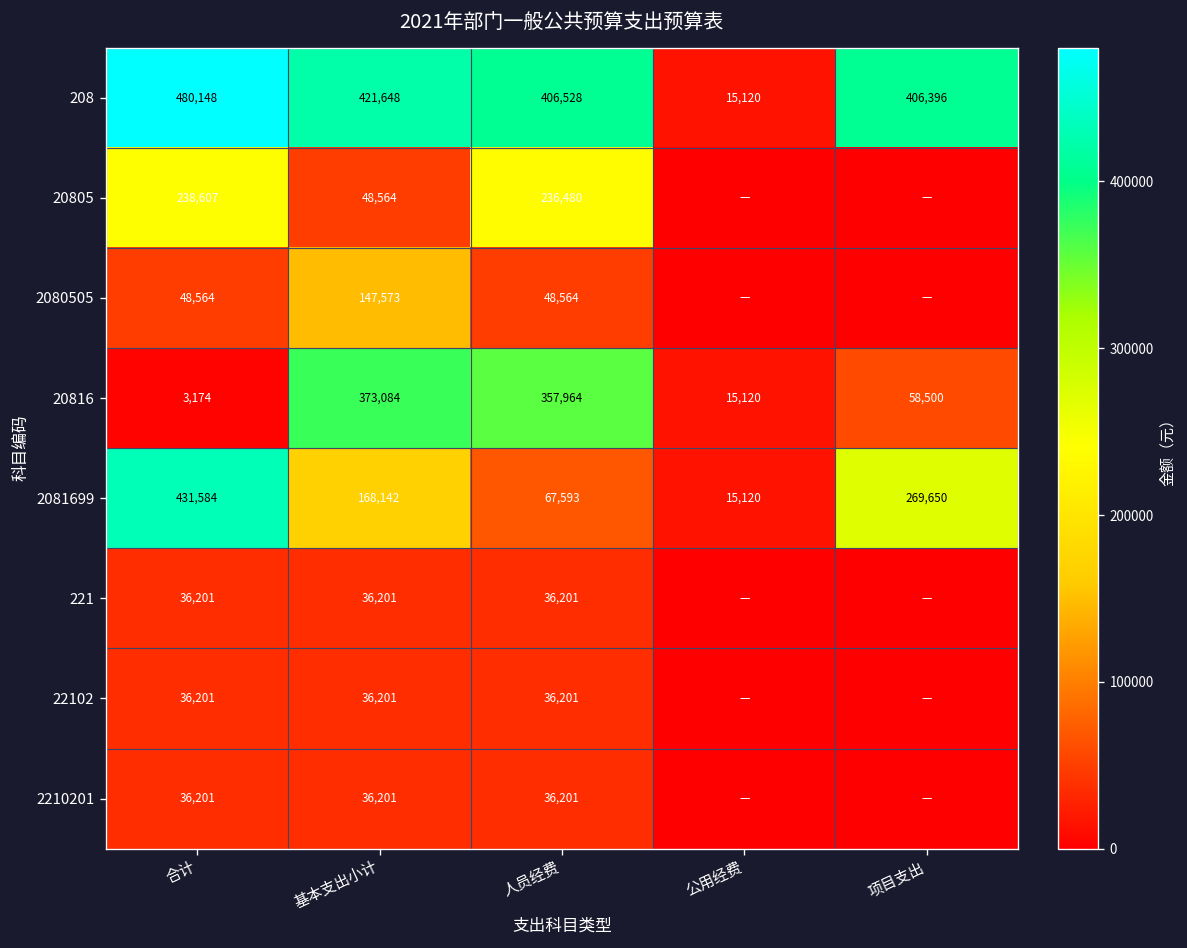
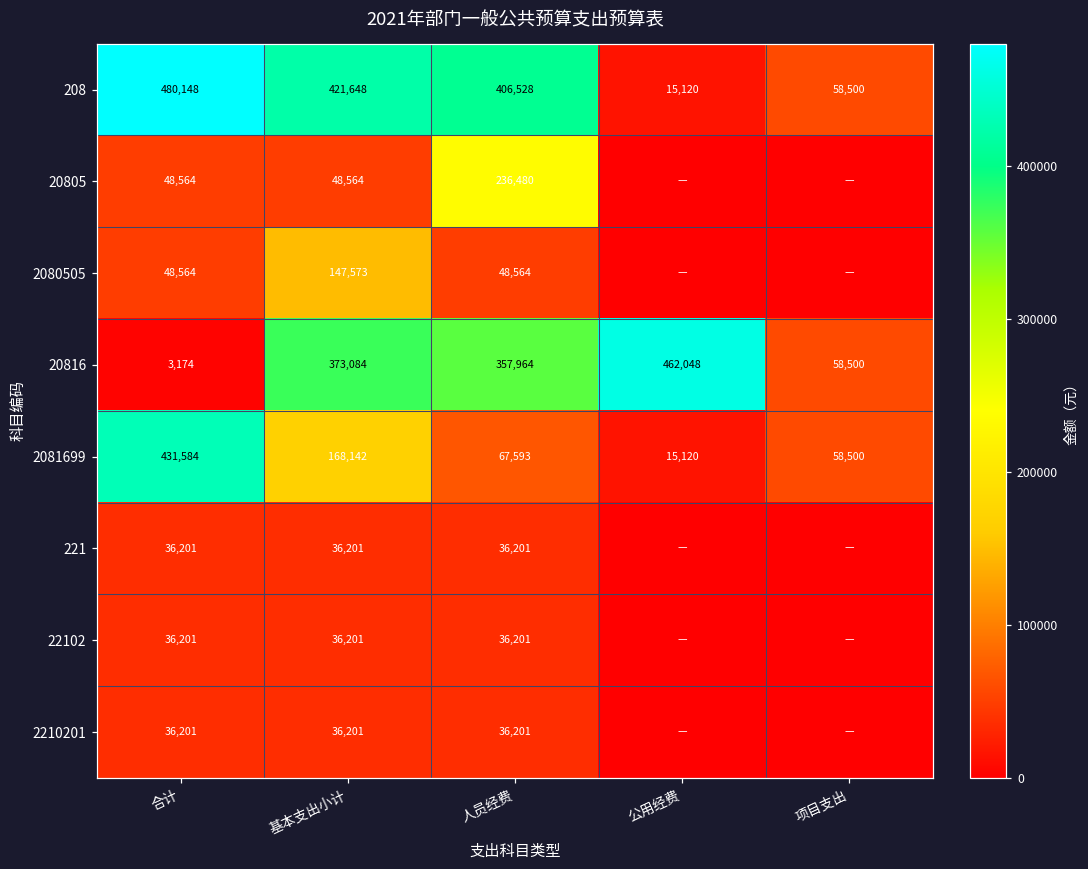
  {
    "208": {
      "合计": "480,148",
      "基本支出小计": "421,648",
      "人员经费": "406,528",
      "公用经费": "15,120",
-     "项目支出": "406,396"
+     "项目支出": "58,500"
    },
    "20805": {
-     "合计": "238,607",
+     "合计": "48,564",
      "基本支出小计": "48,564",
      "人员经费": "236,480"
    },
    "2080505": {
      "合计": "48,564",
      "基本支出小计": "147,573",
      "人员经费": "48,564"
    },
    "20816": {
      "合计": "3,174",
      "基本支出小计": "373,084",
      "人员经费": "357,964",
-     "公用经费": "15,120",
+     "公用经费": "462,048",
      "项目支出": "58,500"
    },
    "2081699": {
      "合计": "431,584",
      "基本支出小计": "168,142",
      "人员经费": "67,593",
      "公用经费": "15,120",
-     "项目支出": "269,650"
+     "项目支出": "58,500"
    },
    "221": {
      "合计": "36,201",
      "基本支出小计": "36,201",
      "人员经费": "36,201"
    },
    "22102": {
      "合计": "36,201",
      "基本支出小计": "36,201",
      "人员经费": "36,201"
    },
    "2210201": {
      "合计": "36,201",
      "基本支出小计": "36,201",
      "人员经费": "36,201"
    }
  }
